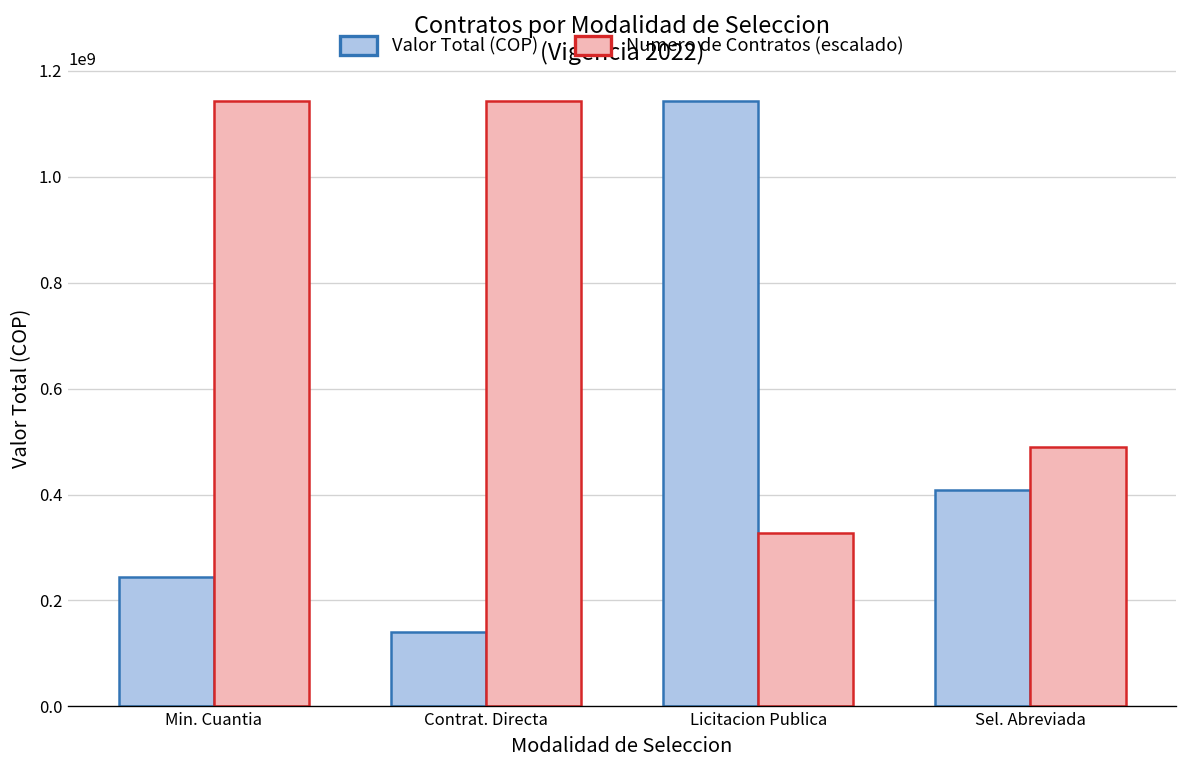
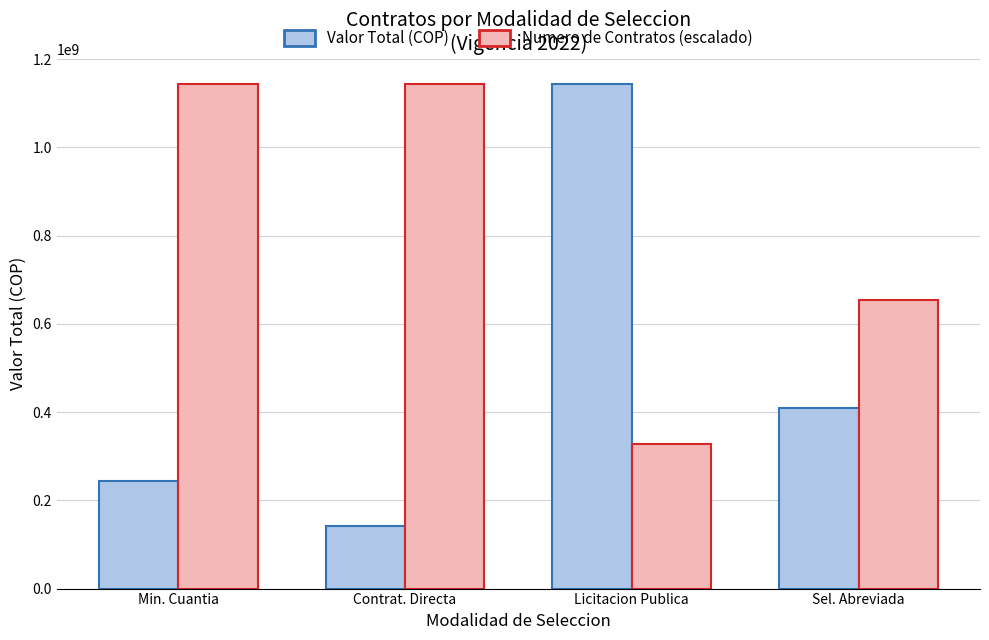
  {
    "Valor Total (COP)": {
      "Min. Cuantia": 240000000,
      "Contrat. Directa": 140000000,
      "Licitacion Publica": 1140000000,
      "Sel. Abreviada": 410000000
    },
    "Numero de Contratos (escalado)": {
      "Min. Cuantia": 1140000000,
      "Contrat. Directa": 1140000000,
      "Licitacion Publica": 330000000,
-     "Sel. Abreviada": 490000000
+     "Sel. Abreviada": 650000000
    }
  }
